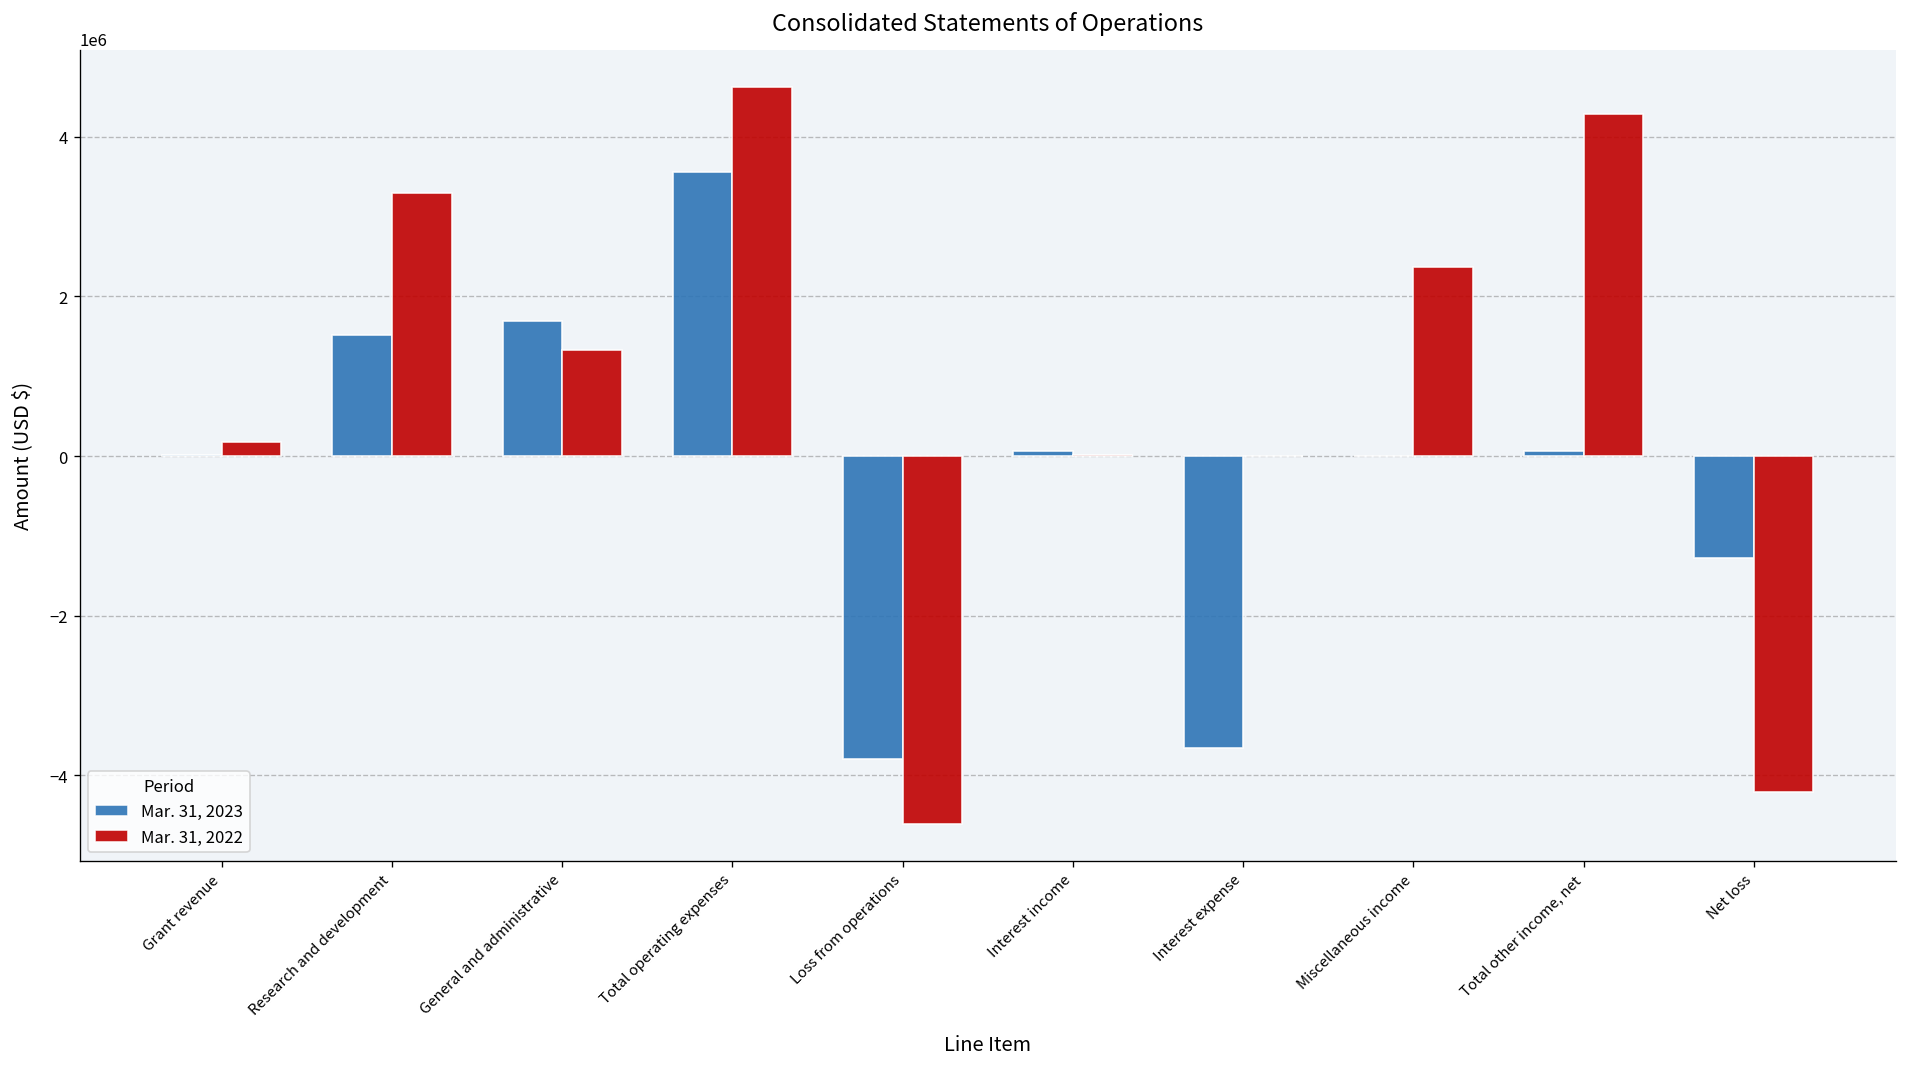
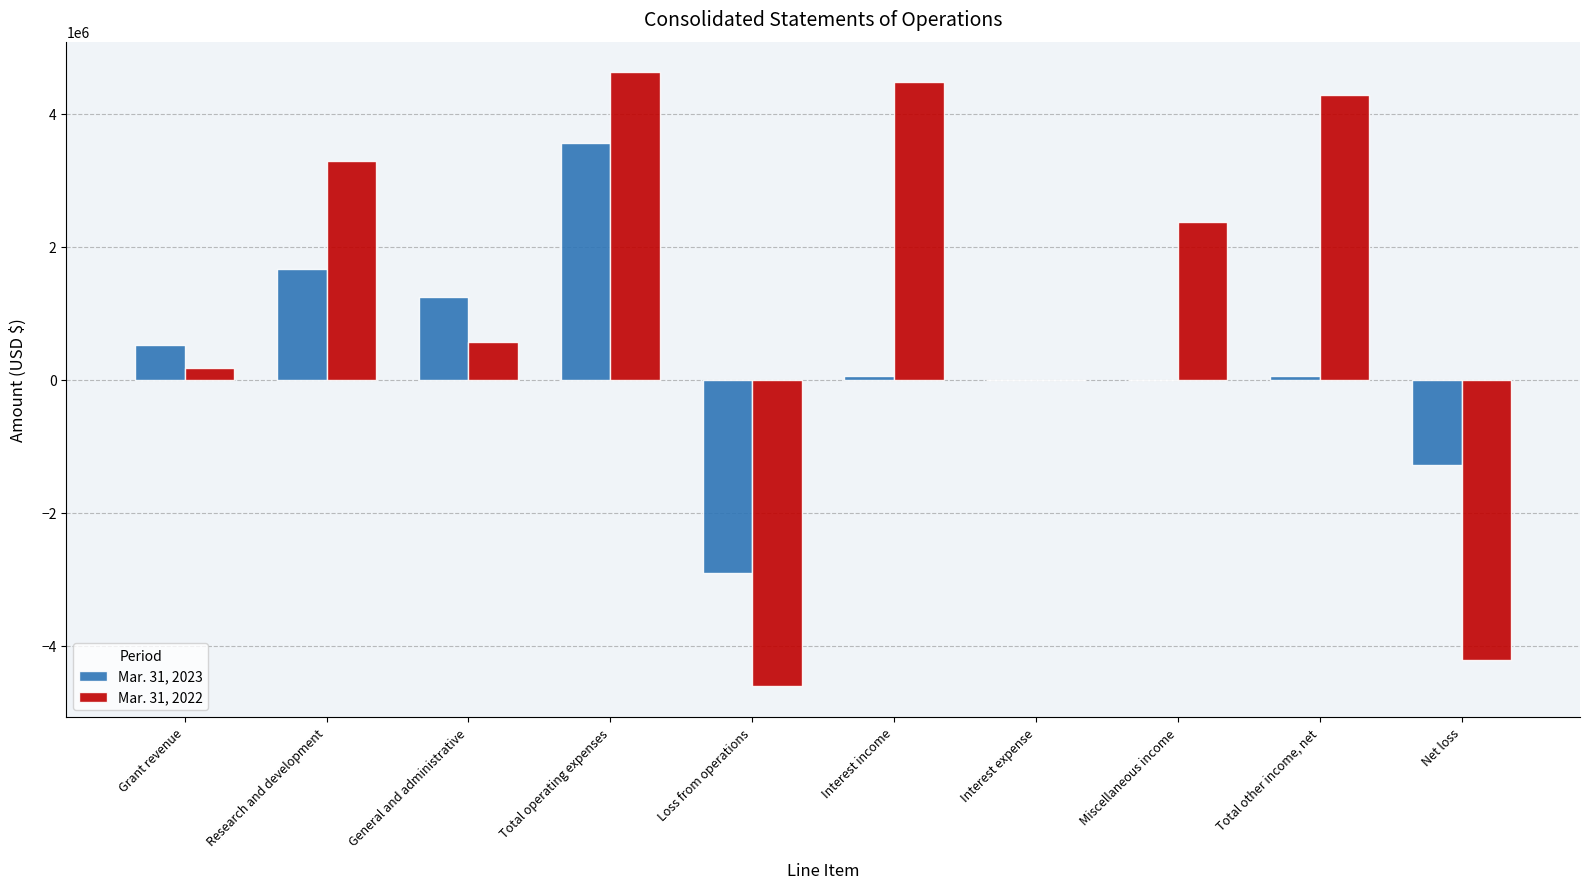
  {
    "Mar. 31, 2023": {
-     "Grant revenue": 0,
-     "Research and development": 1500000,
-     "General and administrative": 1700000,
+     "Grant revenue": 500000,
+     "Research and development": 1700000,
+     "General and administrative": 1200000,
      "Total operating expenses": 3600000,
-     "Loss from operations": -3800000,
+     "Loss from operations": -2900000,
      "Interest income": 100000,
-     "Interest expense": -3700000,
+     "Interest expense": 0,
      "Total other income, net": 100000,
      "Net loss": -1300000
    },
    "Mar. 31, 2022": {
      "Grant revenue": 200000,
      "Research and development": 3300000,
-     "General and administrative": 1300000,
+     "General and administrative": 600000,
      "Total operating expenses": 4600000,
      "Loss from operations": -4600000,
-     "Interest income": 0,
+     "Interest income": 4500000,
      "Miscellaneous income": 2400000,
      "Total other income, net": 4300000,
      "Net loss": -4200000
    }
  }
